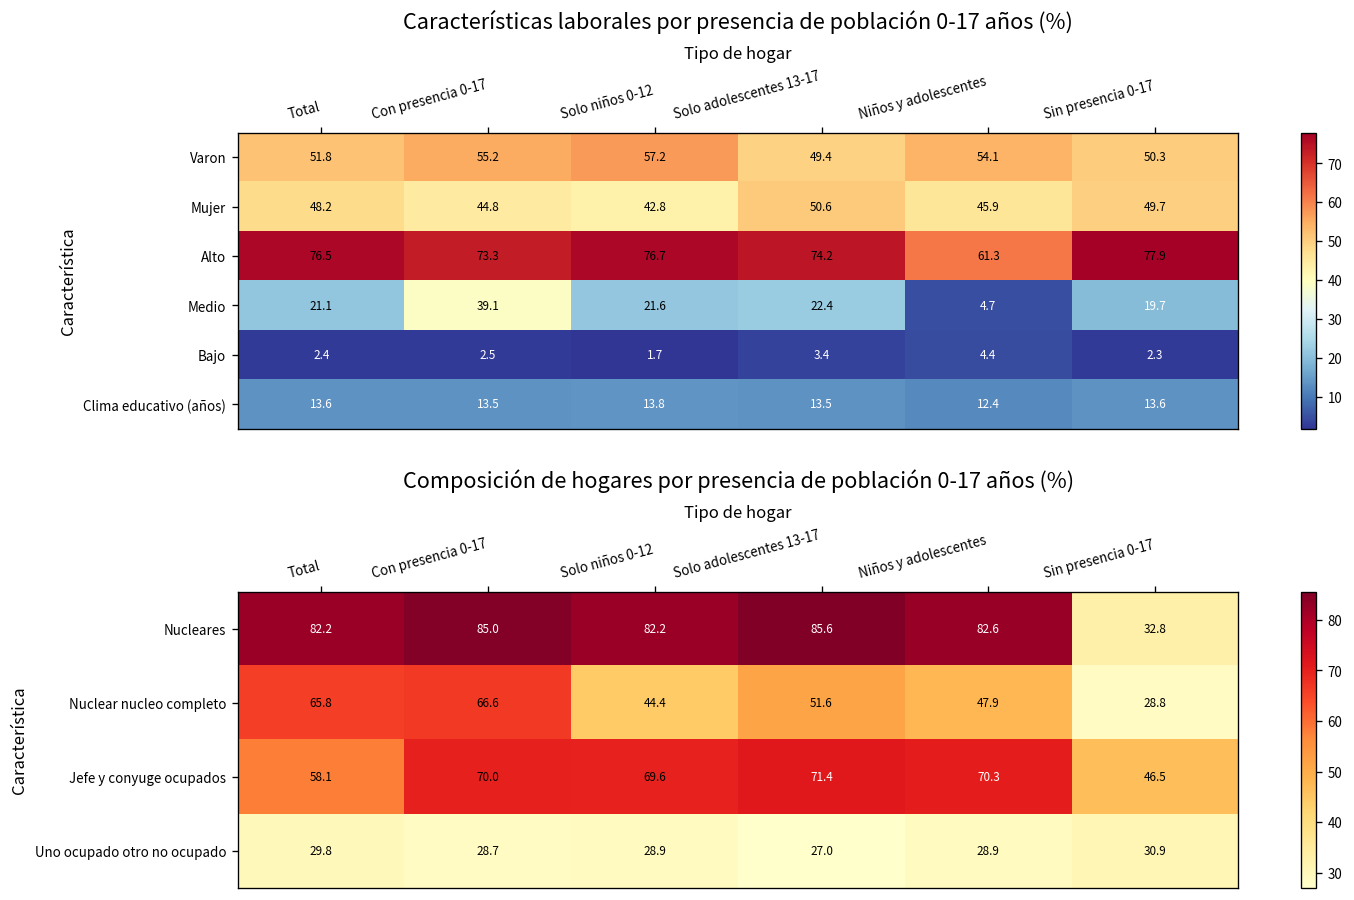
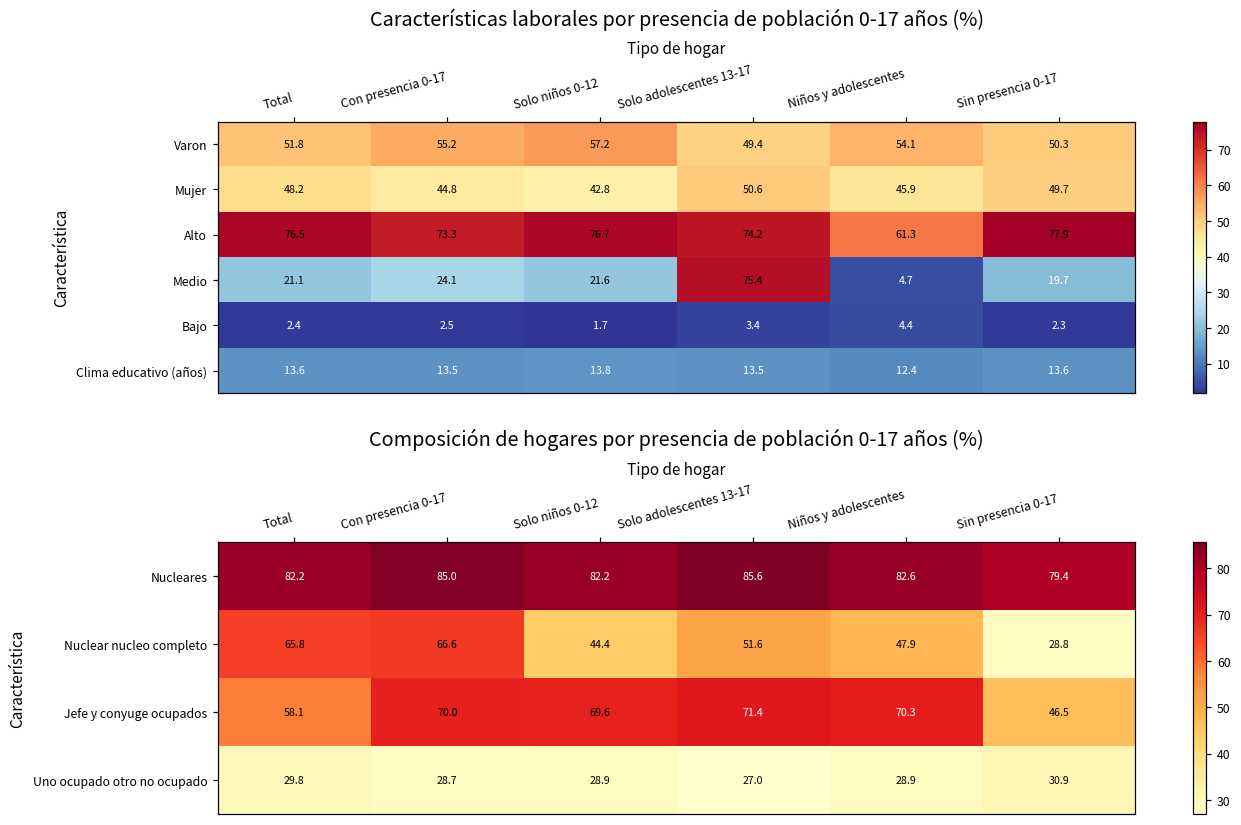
  {
    "Características laborales por presencia de población 0-17 años (%)": {
      "Varon": {
        "Total": 51.8,
        "Con presencia 0-17": 55.2,
        "Solo niños 0-12": 57.2,
        "Solo adolescentes 13-17": 49.4,
        "Niños y adolescentes": 54.1,
        "Sin presencia 0-17": 50.3
      },
      "Mujer": {
        "Total": 48.2,
        "Con presencia 0-17": 44.8,
        "Solo niños 0-12": 42.8,
        "Solo adolescentes 13-17": 50.6,
        "Niños y adolescentes": 45.9,
        "Sin presencia 0-17": 49.7
      },
      "Alto": {
        "Total": 76.5,
        "Con presencia 0-17": 73.3,
        "Solo niños 0-12": 76.7,
        "Solo adolescentes 13-17": 74.2,
        "Niños y adolescentes": 61.3,
        "Sin presencia 0-17": 77.9
      },
      "Medio": {
        "Total": 21.1,
-       "Con presencia 0-17": 39.1,
+       "Con presencia 0-17": 24.1,
        "Solo niños 0-12": 21.6,
-       "Solo adolescentes 13-17": 22.4,
+       "Solo adolescentes 13-17": 75.4,
        "Niños y adolescentes": 4.7,
        "Sin presencia 0-17": 19.7
      },
      "Bajo": {
        "Total": 2.4,
        "Con presencia 0-17": 2.5,
        "Solo niños 0-12": 1.7,
        "Solo adolescentes 13-17": 3.4,
        "Niños y adolescentes": 4.4,
        "Sin presencia 0-17": 2.3
      },
      "Clima educativo (años)": {
        "Total": 13.6,
        "Con presencia 0-17": 13.5,
        "Solo niños 0-12": 13.8,
        "Solo adolescentes 13-17": 13.5,
        "Niños y adolescentes": 12.4,
        "Sin presencia 0-17": 13.6
      }
    },
    "Composición de hogares por presencia de población 0-17 años (%)": {
      "Nucleares": {
        "Total": 82.2,
        "Con presencia 0-17": 85.0,
        "Solo niños 0-12": 82.2,
        "Solo adolescentes 13-17": 85.6,
        "Niños y adolescentes": 82.6,
-       "Sin presencia 0-17": 32.8
+       "Sin presencia 0-17": 79.4
      },
      "Nuclear nucleo completo": {
        "Total": 65.8,
        "Con presencia 0-17": 66.6,
        "Solo niños 0-12": 44.4,
        "Solo adolescentes 13-17": 51.6,
        "Niños y adolescentes": 47.9,
        "Sin presencia 0-17": 28.8
      },
      "Jefe y conyuge ocupados": {
        "Total": 58.1,
        "Con presencia 0-17": 70.0,
        "Solo niños 0-12": 69.6,
        "Solo adolescentes 13-17": 71.4,
        "Niños y adolescentes": 70.3,
        "Sin presencia 0-17": 46.5
      },
      "Uno ocupado otro no ocupado": {
        "Total": 29.8,
        "Con presencia 0-17": 28.7,
        "Solo niños 0-12": 28.9,
        "Solo adolescentes 13-17": 27.0,
        "Niños y adolescentes": 28.9,
        "Sin presencia 0-17": 30.9
      }
    }
  }
